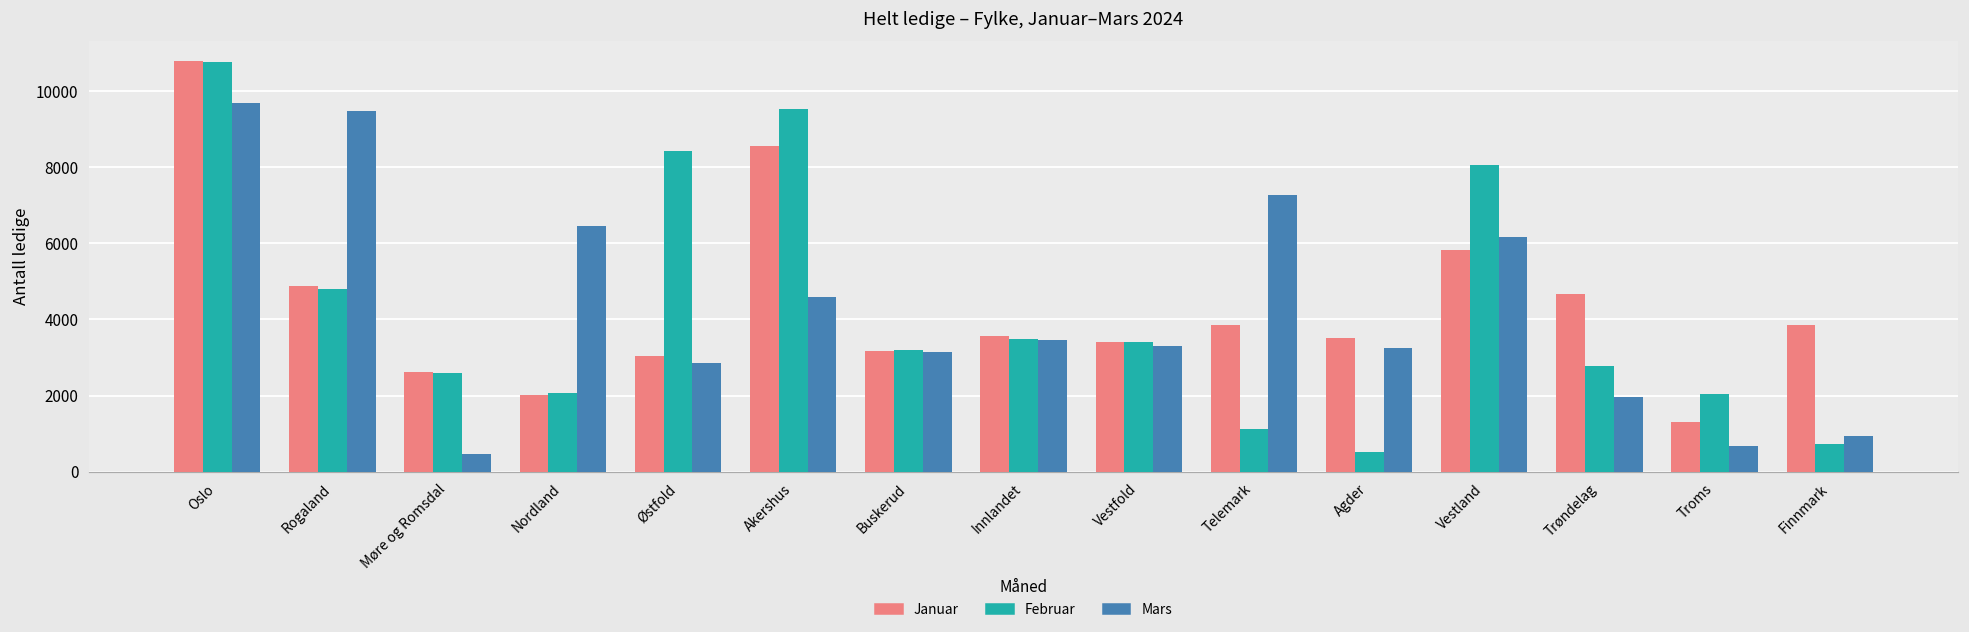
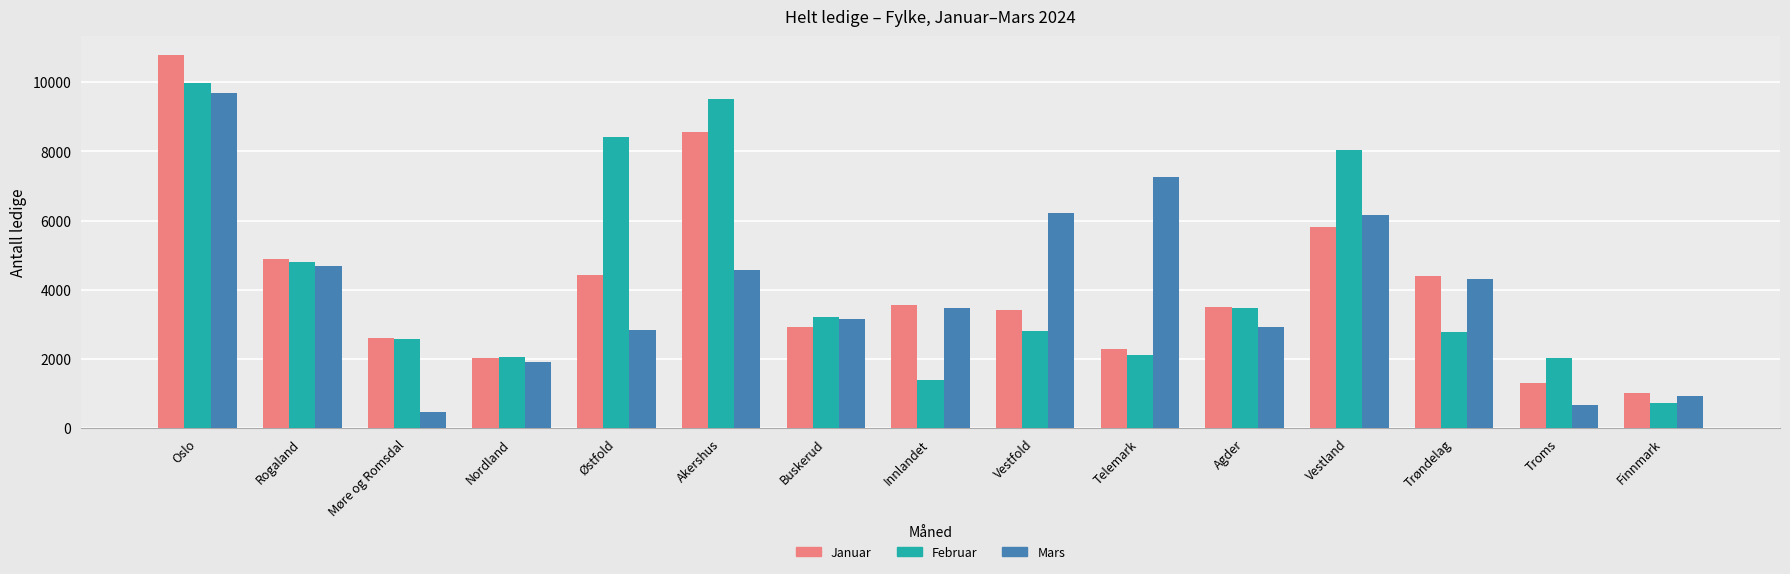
  {
    "Januar": {
      "Oslo": 10800,
      "Rogaland": 4900,
      "Møre og Romsdal": 2600,
      "Nordland": 2000,
-     "Østfold": 3000,
+     "Østfold": 4400,
      "Akershus": 8600,
-     "Buskerud": 3200,
+     "Buskerud": 2900,
      "Innlandet": 3600,
      "Vestfold": 3400,
-     "Telemark": 3800,
+     "Telemark": 2300,
      "Agder": 3500,
      "Vestland": 5800,
-     "Trøndelag": 4700,
+     "Trøndelag": 4400,
      "Troms": 1300,
-     "Finnmark": 3800
+     "Finnmark": 1000
    },
    "Februar": {
-     "Oslo": 10800,
+     "Oslo": 10000,
      "Rogaland": 4800,
      "Møre og Romsdal": 2600,
      "Nordland": 2100,
      "Østfold": 8400,
      "Akershus": 9500,
      "Buskerud": 3200,
-     "Innlandet": 3500,
-     "Vestfold": 3400,
-     "Telemark": 1100,
-     "Agder": 500,
+     "Innlandet": 1400,
+     "Vestfold": 2800,
+     "Telemark": 2100,
+     "Agder": 3500,
      "Vestland": 8000,
      "Trøndelag": 2800,
      "Troms": 2000,
      "Finnmark": 700
    },
    "Mars": {
      "Oslo": 9700,
-     "Rogaland": 9500,
+     "Rogaland": 4700,
      "Møre og Romsdal": 500,
-     "Nordland": 6400,
+     "Nordland": 1900,
      "Østfold": 2900,
      "Akershus": 4600,
      "Buskerud": 3100,
      "Innlandet": 3500,
-     "Vestfold": 3300,
+     "Vestfold": 6200,
      "Telemark": 7300,
-     "Agder": 3300,
+     "Agder": 2900,
      "Vestland": 6200,
-     "Trøndelag": 2000,
+     "Trøndelag": 4300,
      "Troms": 700,
      "Finnmark": 900
    }
  }
